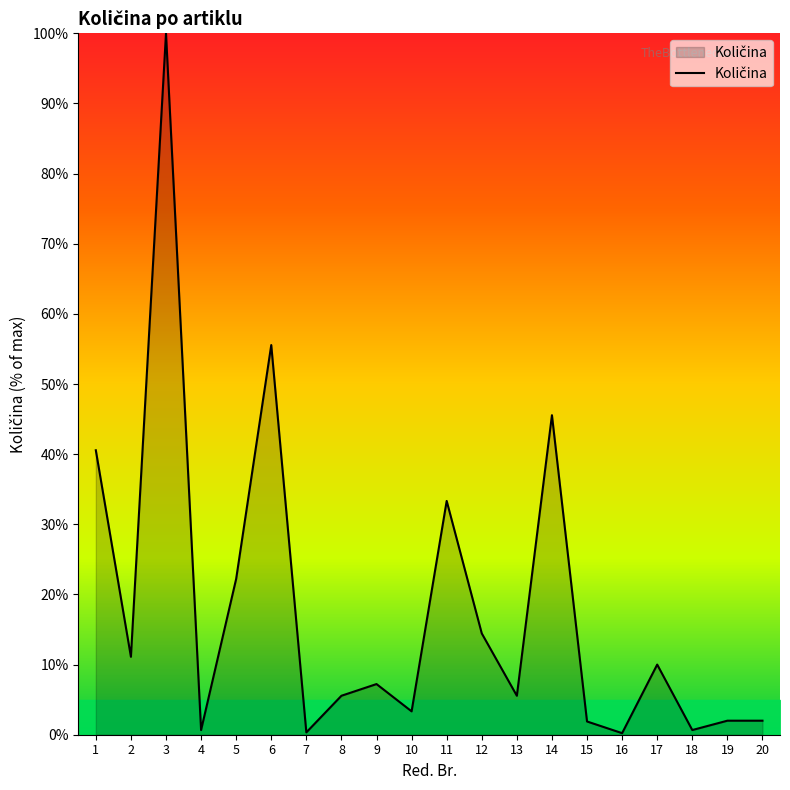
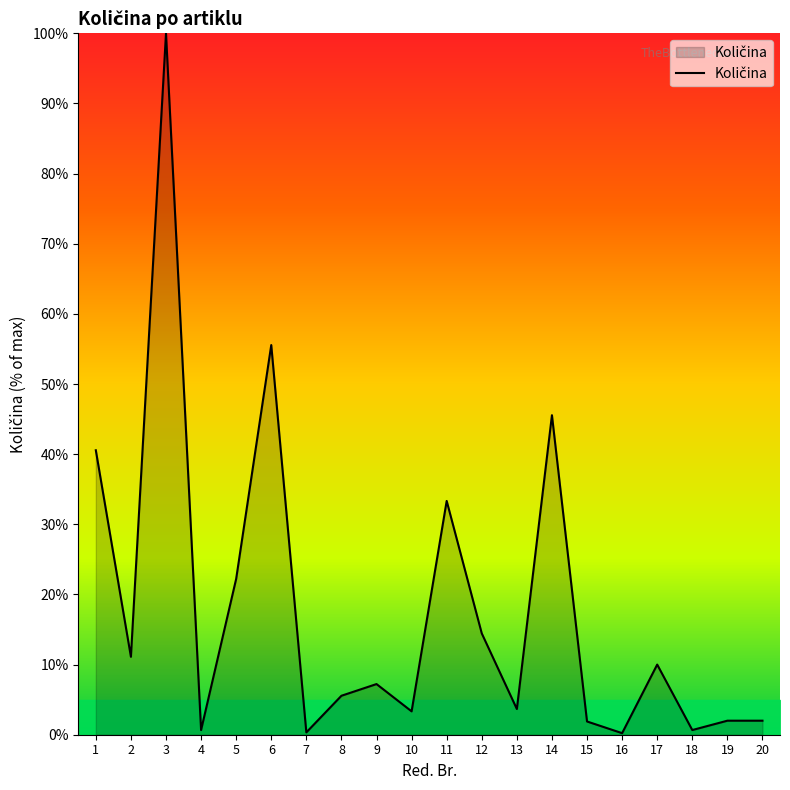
  {
    "Količina": {
      "1": "41%",
      "2": "11%",
      "3": "100%",
      "4": "1%",
      "5": "22%",
      "6": "56%",
      "7": "0%",
      "8": "6%",
      "9": "7%",
      "10": "3%",
      "11": "33%",
      "12": "14%",
-     "13": "6%",
+     "13": "4%",
      "14": "46%",
      "15": "2%",
      "16": "0%",
      "17": "10%",
      "18": "1%",
      "19": "2%",
      "20": "2%"
    }
  }
